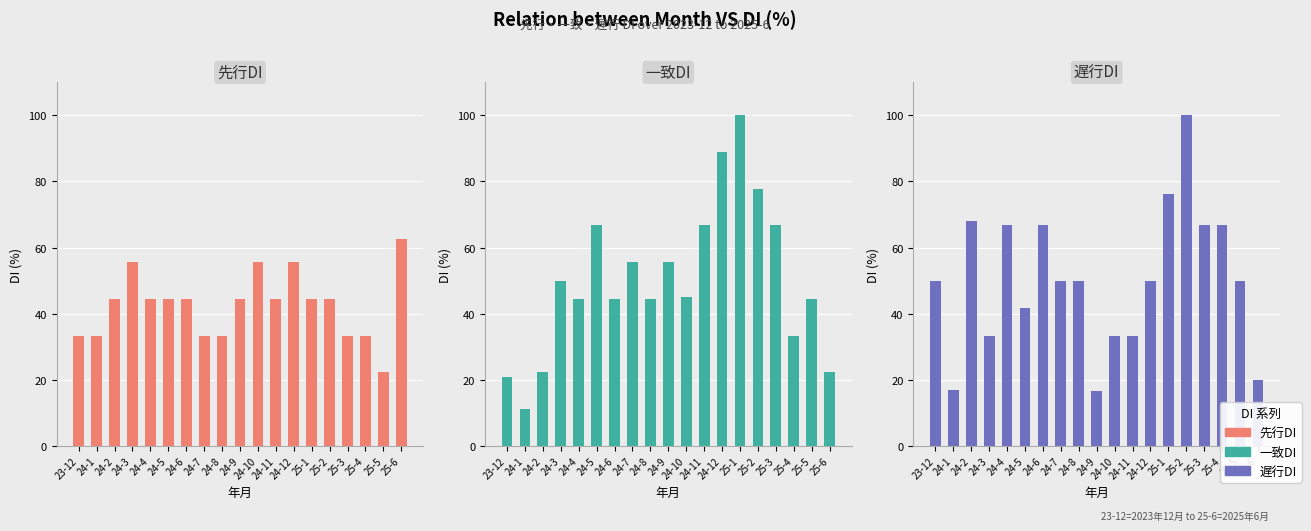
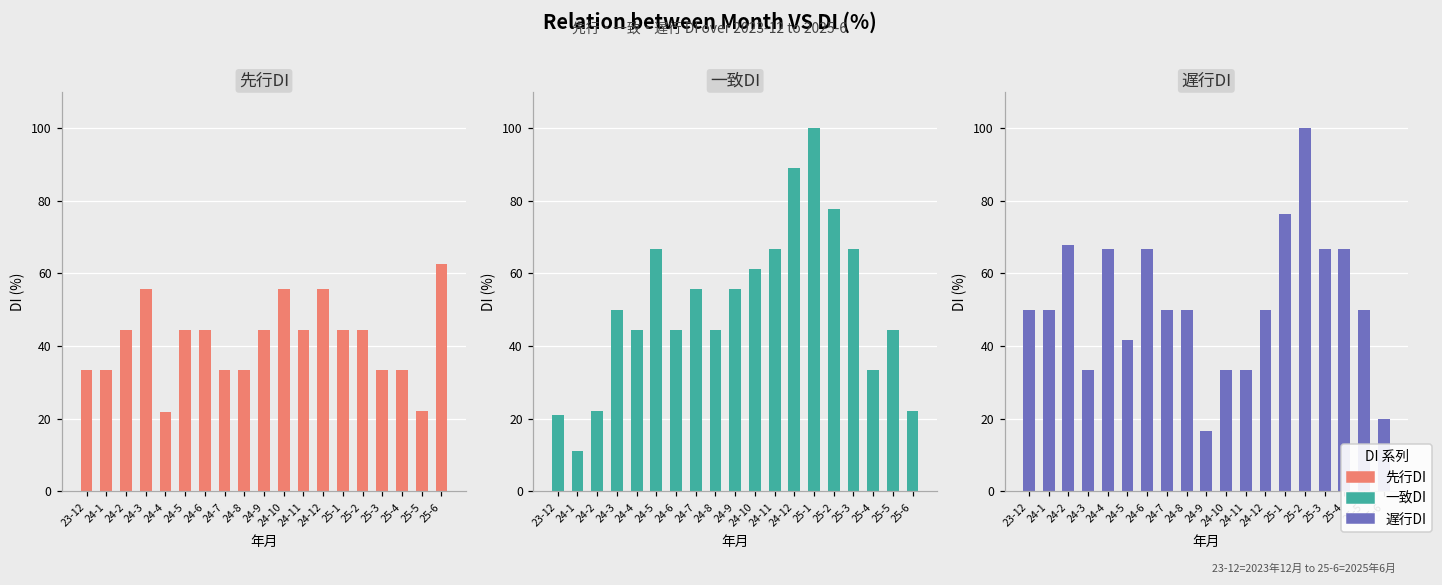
  {
    "先行DI": {
      "23-12": 33,
      "24-1": 33,
      "24-2": 44,
      "24-3": 56,
-     "24-4": 44,
+     "24-4": 22,
      "24-5": 44,
      "24-6": 44,
      "24-7": 33,
      "24-8": 33,
      "24-9": 44,
      "24-10": 56,
      "24-11": 44,
      "24-12": 56,
      "25-1": 44,
      "25-2": 44,
      "25-3": 33,
      "25-4": 33,
      "25-5": 22,
      "25-6": 63
    },
    "一致DI": {
      "23-12": 21,
      "24-1": 11,
      "24-2": 22,
      "24-3": 50,
      "24-4": 44,
      "24-5": 67,
      "24-6": 44,
      "24-7": 56,
      "24-8": 44,
      "24-9": 56,
-     "24-10": 45,
+     "24-10": 61,
      "24-11": 67,
      "24-12": 89,
      "25-1": 100,
      "25-2": 78,
      "25-3": 67,
      "25-4": 33,
      "25-5": 44,
      "25-6": 22
    },
    "遅行DI": {
      "23-12": 50,
-     "24-1": 17,
+     "24-1": 50,
      "24-2": 68,
      "24-3": 33,
      "24-4": 67,
      "24-5": 42,
      "24-6": 67,
      "24-7": 50,
      "24-8": 50,
      "24-9": 17,
      "24-10": 33,
      "24-11": 33,
      "24-12": 50,
      "25-1": 76,
      "25-2": 100,
      "25-3": 67,
      "25-4": 67,
      "25-5": 50,
      "25-6": 20
    }
  }
